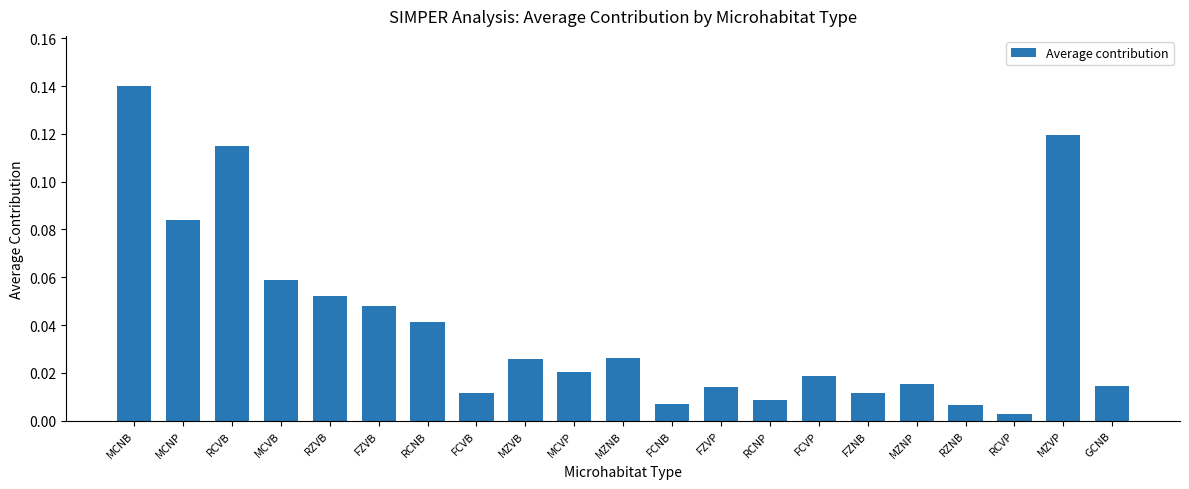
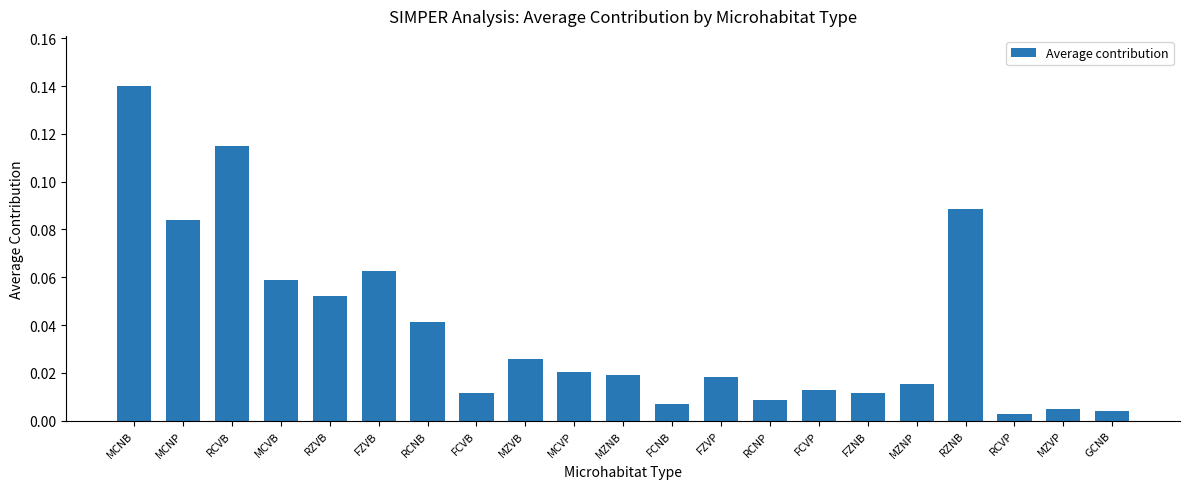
  {
    "MCNB": 0.140,
    "MCNP": 0.084,
    "RCVB": 0.115,
    "MCVB": 0.059,
    "RZVB": 0.052,
-   "FZVB": 0.048,
+   "FZVB": 0.063,
    "RCNB": 0.041,
    "FCVB": 0.011,
    "MZVB": 0.026,
    "MCVP": 0.020,
-   "MZNB": 0.026,
+   "MZNB": 0.019,
    "FCNB": 0.007,
-   "FZVP": 0.014,
+   "FZVP": 0.018,
    "RCNP": 0.009,
-   "FCVP": 0.019,
+   "FCVP": 0.013,
    "FZNB": 0.011,
    "MZNP": 0.015,
-   "RZNB": 0.006,
+   "RZNB": 0.089,
    "RCVP": 0.003,
-   "MZVP": 0.119,
-   "GCNB": 0.015
+   "MZVP": 0.005,
+   "GCNB": 0.004
  }
